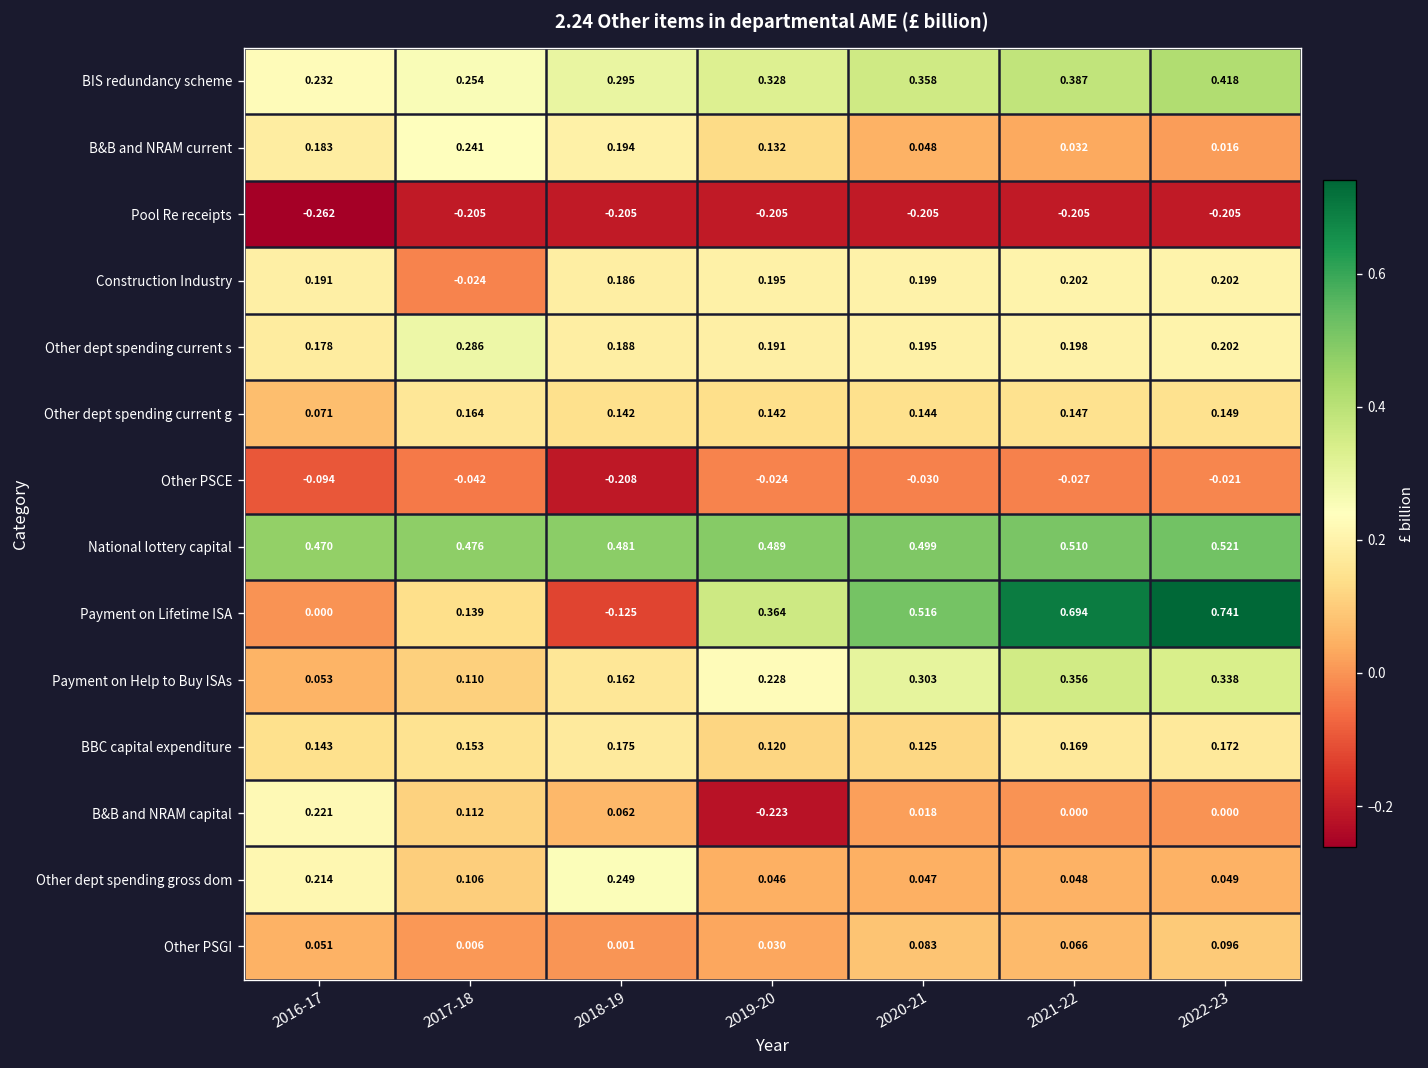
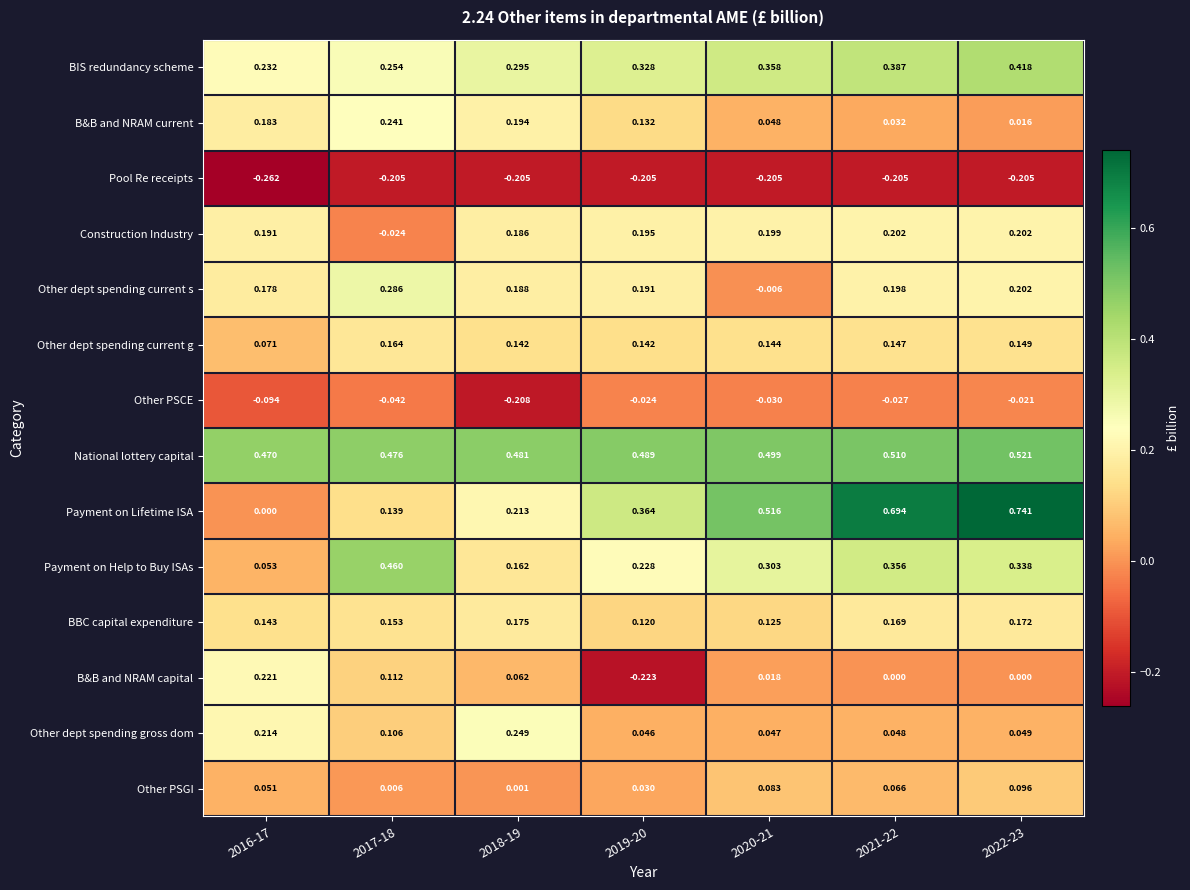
  {
    "BIS redundancy scheme": {
      "2016-17": 0.232,
      "2017-18": 0.254,
      "2018-19": 0.295,
      "2019-20": 0.328,
      "2020-21": 0.358,
      "2021-22": 0.387,
      "2022-23": 0.418
    },
    "B&B and NRAM current": {
      "2016-17": 0.183,
      "2017-18": 0.241,
      "2018-19": 0.194,
      "2019-20": 0.132,
      "2020-21": 0.048,
      "2021-22": 0.032,
      "2022-23": 0.016
    },
    "Pool Re receipts": {
      "2016-17": -0.262,
      "2017-18": -0.205,
      "2018-19": -0.205,
      "2019-20": -0.205,
      "2020-21": -0.205,
      "2021-22": -0.205,
      "2022-23": -0.205
    },
    "Construction Industry": {
      "2016-17": 0.191,
      "2017-18": -0.024,
      "2018-19": 0.186,
      "2019-20": 0.195,
      "2020-21": 0.199,
      "2021-22": 0.202,
      "2022-23": 0.202
    },
    "Other dept spending current s": {
      "2016-17": 0.178,
      "2017-18": 0.286,
      "2018-19": 0.188,
      "2019-20": 0.191,
-     "2020-21": 0.195,
+     "2020-21": -0.006,
      "2021-22": 0.198,
      "2022-23": 0.202
    },
    "Other dept spending current g": {
      "2016-17": 0.071,
      "2017-18": 0.164,
      "2018-19": 0.142,
      "2019-20": 0.142,
      "2020-21": 0.144,
      "2021-22": 0.147,
      "2022-23": 0.149
    },
    "Other PSCE": {
      "2016-17": -0.094,
      "2017-18": -0.042,
      "2018-19": -0.208,
      "2019-20": -0.024,
      "2020-21": -0.030,
      "2021-22": -0.027,
      "2022-23": -0.021
    },
    "National lottery capital": {
      "2016-17": 0.470,
      "2017-18": 0.476,
      "2018-19": 0.481,
      "2019-20": 0.489,
      "2020-21": 0.499,
      "2021-22": 0.510,
      "2022-23": 0.521
    },
    "Payment on Lifetime ISA": {
      "2016-17": 0.000,
      "2017-18": 0.139,
-     "2018-19": -0.125,
+     "2018-19": 0.213,
      "2019-20": 0.364,
      "2020-21": 0.516,
      "2021-22": 0.694,
      "2022-23": 0.741
    },
    "Payment on Help to Buy ISAs": {
      "2016-17": 0.053,
-     "2017-18": 0.110,
+     "2017-18": 0.460,
      "2018-19": 0.162,
      "2019-20": 0.228,
      "2020-21": 0.303,
      "2021-22": 0.356,
      "2022-23": 0.338
    },
    "BBC capital expenditure": {
      "2016-17": 0.143,
      "2017-18": 0.153,
      "2018-19": 0.175,
      "2019-20": 0.120,
      "2020-21": 0.125,
      "2021-22": 0.169,
      "2022-23": 0.172
    },
    "B&B and NRAM capital": {
      "2016-17": 0.221,
      "2017-18": 0.112,
      "2018-19": 0.062,
      "2019-20": -0.223,
      "2020-21": 0.018,
      "2021-22": 0.000,
      "2022-23": 0.000
    },
    "Other dept spending gross dom": {
      "2016-17": 0.214,
      "2017-18": 0.106,
      "2018-19": 0.249,
      "2019-20": 0.046,
      "2020-21": 0.047,
      "2021-22": 0.048,
      "2022-23": 0.049
    },
    "Other PSGI": {
      "2016-17": 0.051,
      "2017-18": 0.006,
      "2018-19": 0.001,
      "2019-20": 0.030,
      "2020-21": 0.083,
      "2021-22": 0.066,
      "2022-23": 0.096
    }
  }
